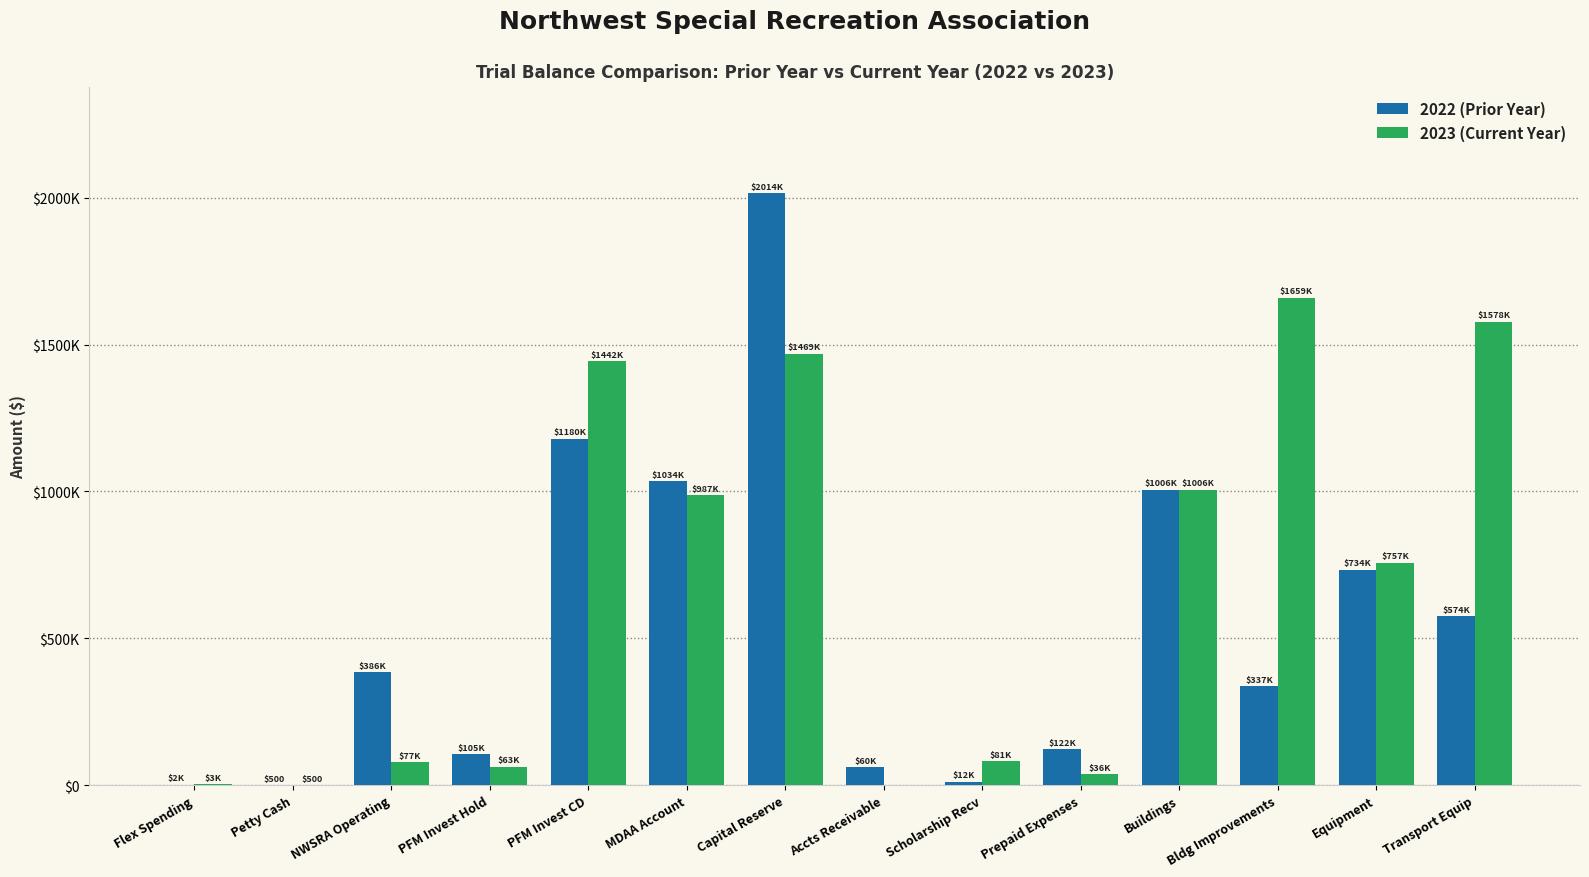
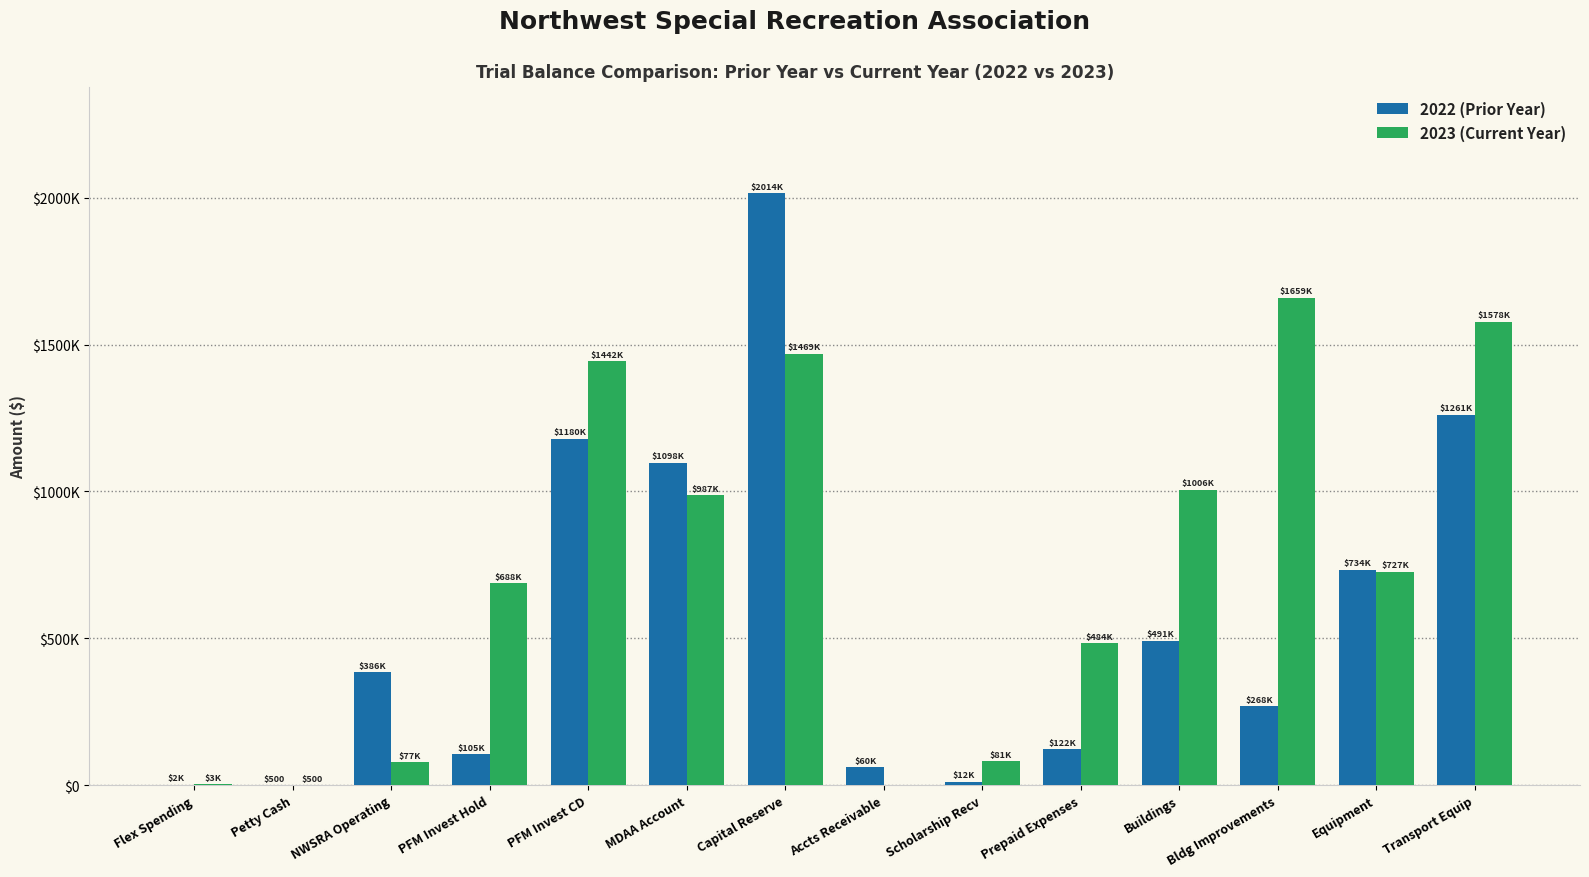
  {
    "2022 (Prior Year)": {
      "Flex Spending": "$2K",
      "Petty Cash": "$500",
      "NWSRA Operating": "$386K",
      "PFM Invest Hold": "$105K",
      "PFM Invest CD": "$1180K",
-     "MDAA Account": "$1034K",
+     "MDAA Account": "$1098K",
      "Capital Reserve": "$2014K",
      "Accts Receivable": "$60K",
      "Scholarship Recv": "$12K",
      "Prepaid Expenses": "$122K",
-     "Buildings": "$1006K",
-     "Bldg Improvements": "$337K",
+     "Buildings": "$491K",
+     "Bldg Improvements": "$268K",
      "Equipment": "$734K",
-     "Transport Equip": "$574K"
+     "Transport Equip": "$1261K"
    },
    "2023 (Current Year)": {
      "Flex Spending": "$3K",
      "Petty Cash": "$500",
      "NWSRA Operating": "$77K",
-     "PFM Invest Hold": "$63K",
+     "PFM Invest Hold": "$688K",
      "PFM Invest CD": "$1442K",
      "MDAA Account": "$987K",
      "Capital Reserve": "$1469K",
      "Scholarship Recv": "$81K",
-     "Prepaid Expenses": "$36K",
+     "Prepaid Expenses": "$484K",
      "Buildings": "$1006K",
      "Bldg Improvements": "$1659K",
-     "Equipment": "$757K",
+     "Equipment": "$727K",
      "Transport Equip": "$1578K"
    }
  }
